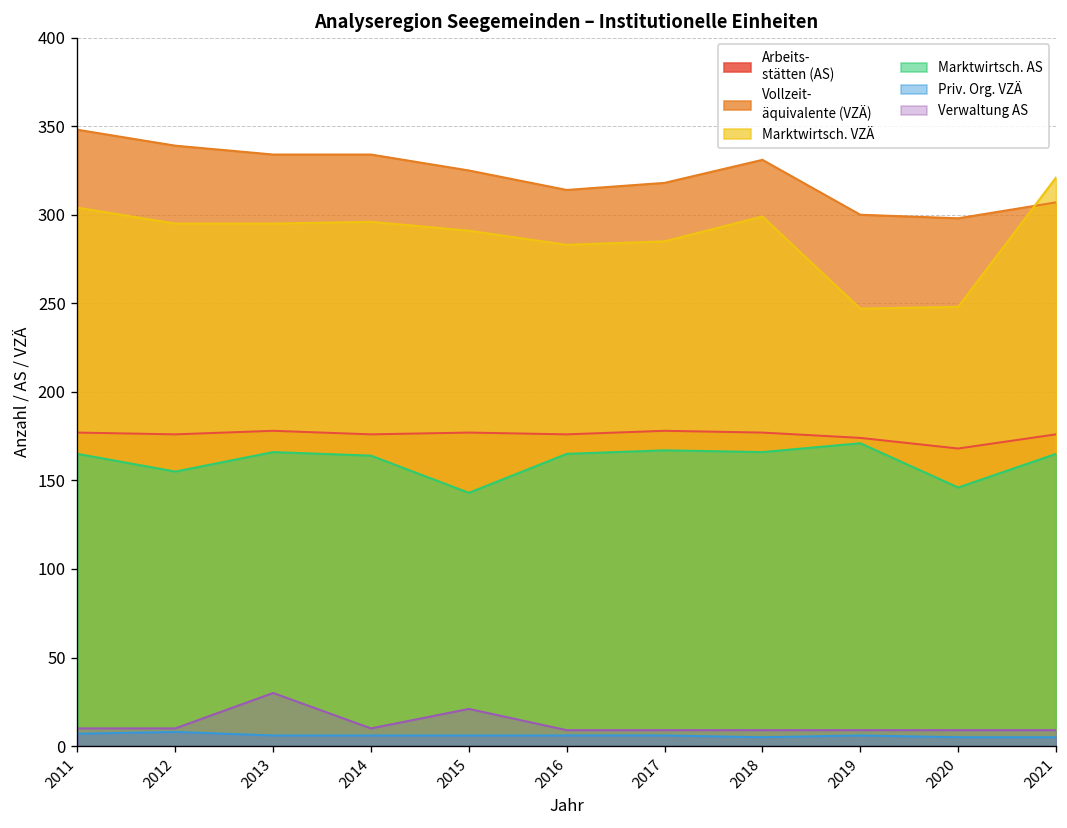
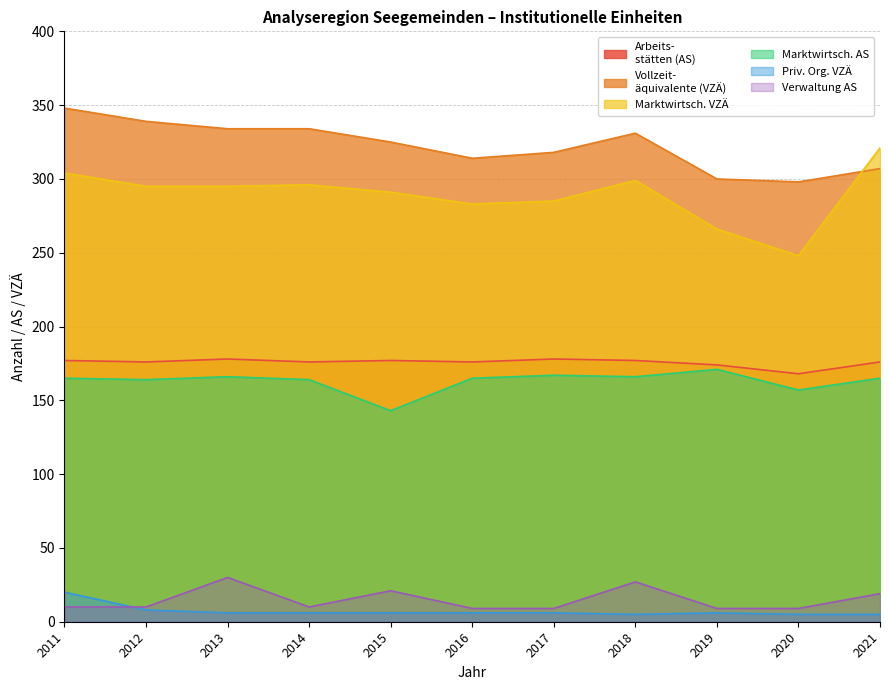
  {
    "Marktwirtsch. VZÄ": {
      "2011": 304,
      "2012": 295,
      "2013": 295,
      "2014": 296,
      "2015": 291,
      "2016": 283,
      "2017": 285,
      "2018": 299,
-     "2019": 247,
+     "2019": 266,
      "2020": 248,
      "2021": 321
    },
    "Marktwirtsch. AS": {
      "2011": 165,
-     "2012": 155,
+     "2012": 164,
      "2013": 166,
      "2014": 164,
      "2015": 143,
      "2016": 165,
      "2017": 167,
      "2018": 166,
      "2019": 171,
-     "2020": 146,
+     "2020": 157,
      "2021": 165
    },
    "Priv. Org. VZÄ": {
-     "2011": 7,
+     "2011": 20,
      "2012": 8,
      "2013": 6,
      "2014": 6,
      "2015": 6,
      "2016": 6,
      "2017": 6,
      "2018": 5,
      "2019": 6,
      "2020": 5,
      "2021": 5
    },
    "Verwaltung AS": {
      "2011": 10,
      "2012": 10,
      "2013": 30,
      "2014": 10,
      "2015": 21,
      "2016": 9,
      "2017": 9,
-     "2018": 9,
+     "2018": 27,
      "2019": 9,
      "2020": 9,
-     "2021": 9
+     "2021": 19
    }
  }
